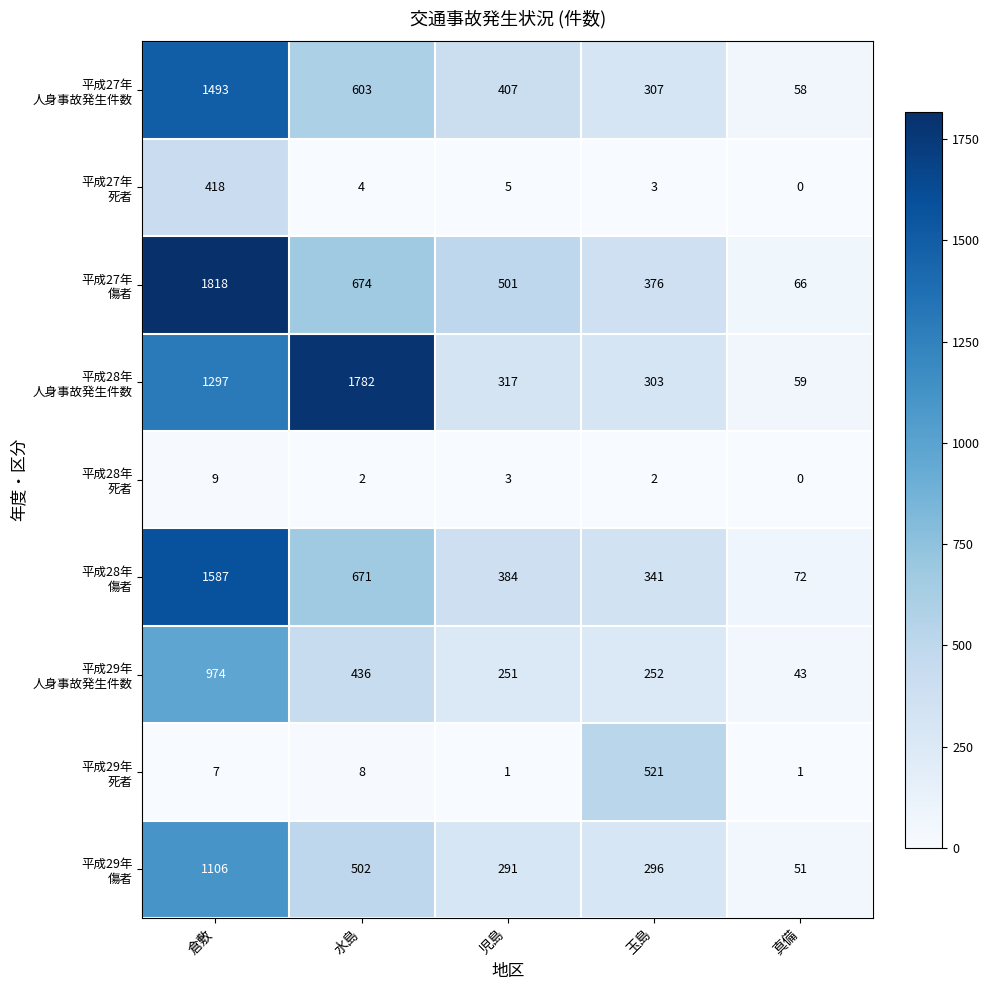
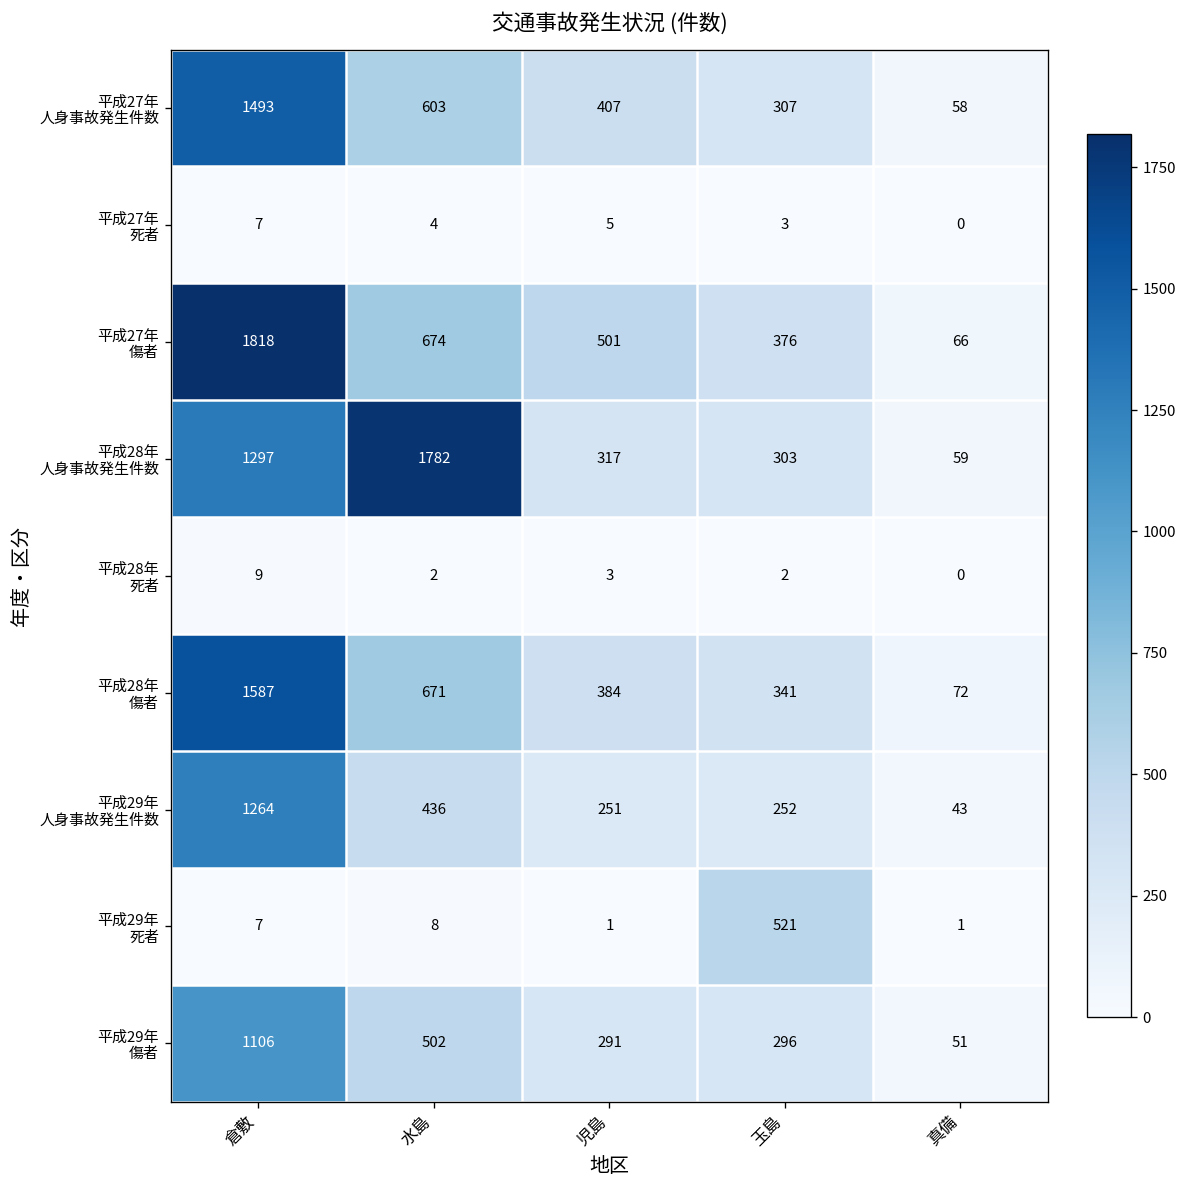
  {
    "平成27年 人身事故発生件数": {
      "倉敷": 1493,
      "水島": 603,
      "児島": 407,
      "玉島": 307,
      "真備": 58
    },
    "平成27年 死者": {
-     "倉敷": 418,
+     "倉敷": 7,
      "水島": 4,
      "児島": 5,
      "玉島": 3,
      "真備": 0
    },
    "平成27年 傷者": {
      "倉敷": 1818,
      "水島": 674,
      "児島": 501,
      "玉島": 376,
      "真備": 66
    },
    "平成28年 人身事故発生件数": {
      "倉敷": 1297,
      "水島": 1782,
      "児島": 317,
      "玉島": 303,
      "真備": 59
    },
    "平成28年 死者": {
      "倉敷": 9,
      "水島": 2,
      "児島": 3,
      "玉島": 2,
      "真備": 0
    },
    "平成28年 傷者": {
      "倉敷": 1587,
      "水島": 671,
      "児島": 384,
      "玉島": 341,
      "真備": 72
    },
    "平成29年 人身事故発生件数": {
-     "倉敷": 974,
+     "倉敷": 1264,
      "水島": 436,
      "児島": 251,
      "玉島": 252,
      "真備": 43
    },
    "平成29年 死者": {
      "倉敷": 7,
      "水島": 8,
      "児島": 1,
      "玉島": 521,
      "真備": 1
    },
    "平成29年 傷者": {
      "倉敷": 1106,
      "水島": 502,
      "児島": 291,
      "玉島": 296,
      "真備": 51
    }
  }
